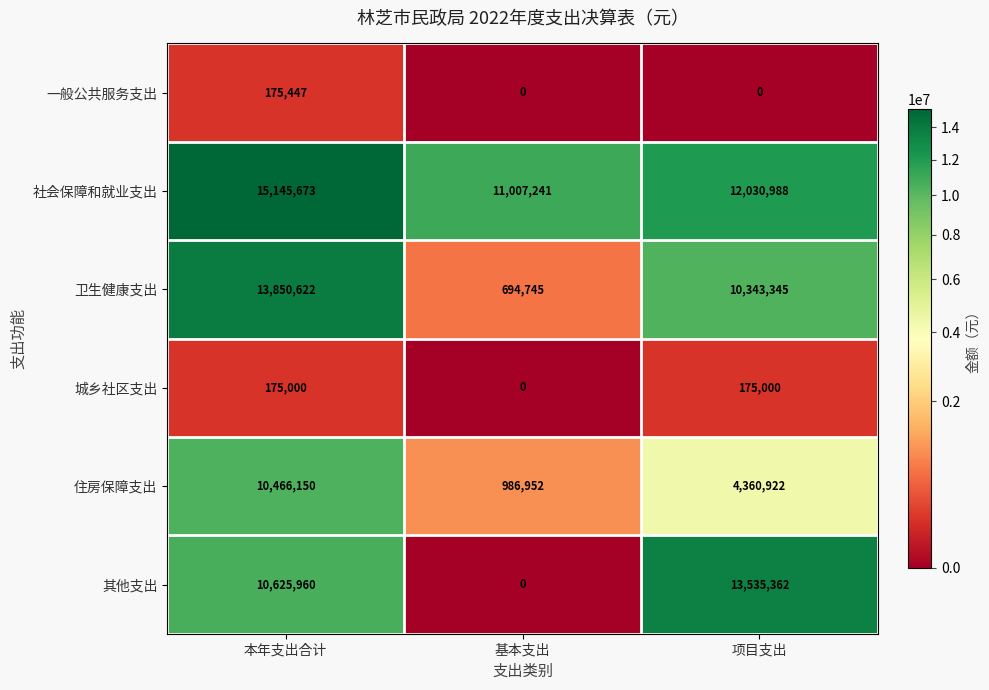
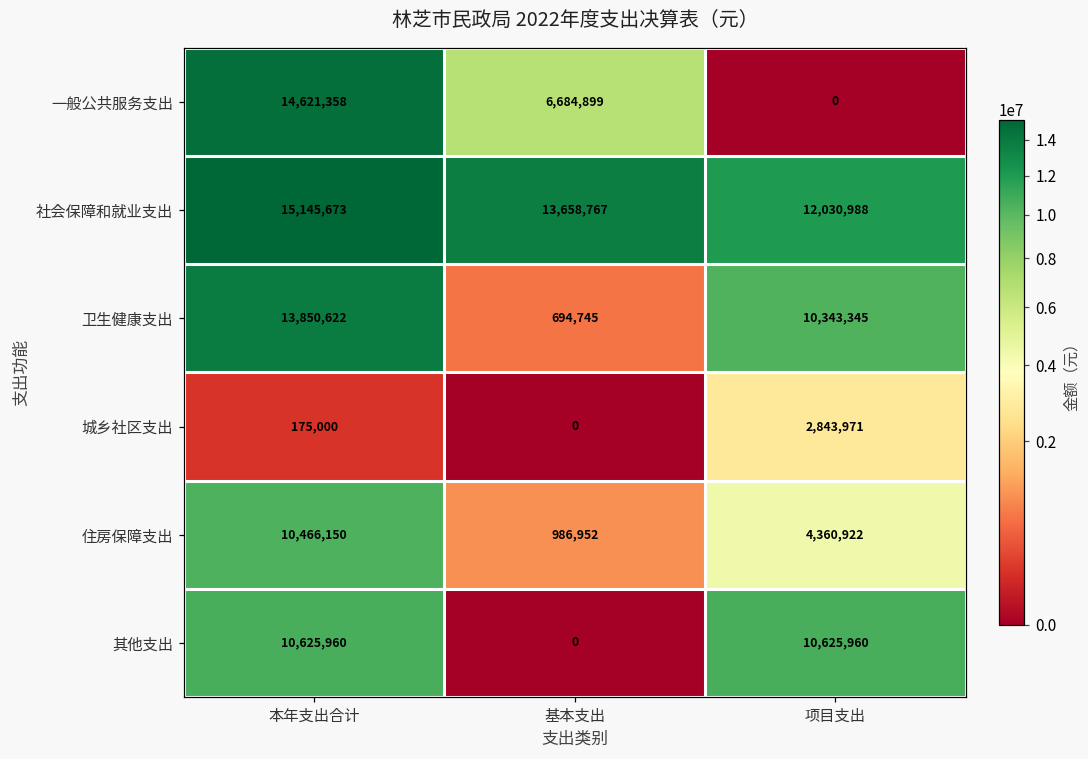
  {
    "一般公共服务支出": {
-     "本年支出合计": "175,447",
-     "基本支出": "0",
+     "本年支出合计": "14,621,358",
+     "基本支出": "6,684,899",
      "项目支出": "0"
    },
    "社会保障和就业支出": {
      "本年支出合计": "15,145,673",
-     "基本支出": "11,007,241",
+     "基本支出": "13,658,767",
      "项目支出": "12,030,988"
    },
    "卫生健康支出": {
      "本年支出合计": "13,850,622",
      "基本支出": "694,745",
      "项目支出": "10,343,345"
    },
    "城乡社区支出": {
      "本年支出合计": "175,000",
      "基本支出": "0",
-     "项目支出": "175,000"
+     "项目支出": "2,843,971"
    },
    "住房保障支出": {
      "本年支出合计": "10,466,150",
      "基本支出": "986,952",
      "项目支出": "4,360,922"
    },
    "其他支出": {
      "本年支出合计": "10,625,960",
      "基本支出": "0",
-     "项目支出": "13,535,362"
+     "项目支出": "10,625,960"
    }
  }
